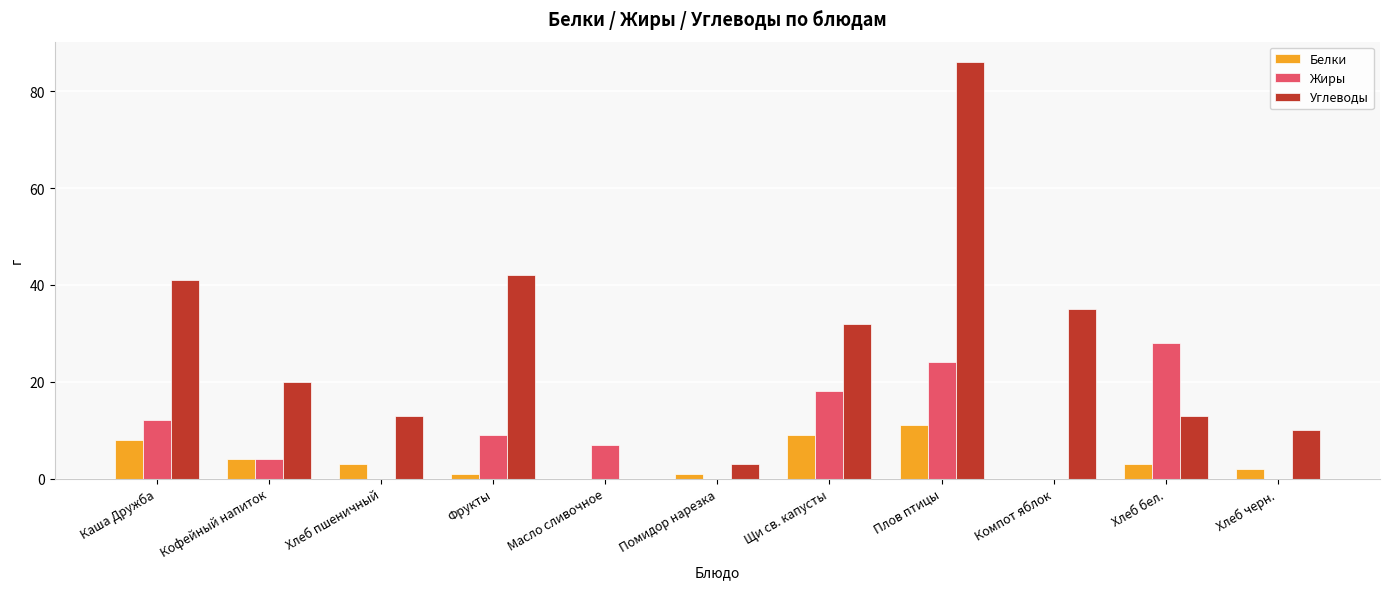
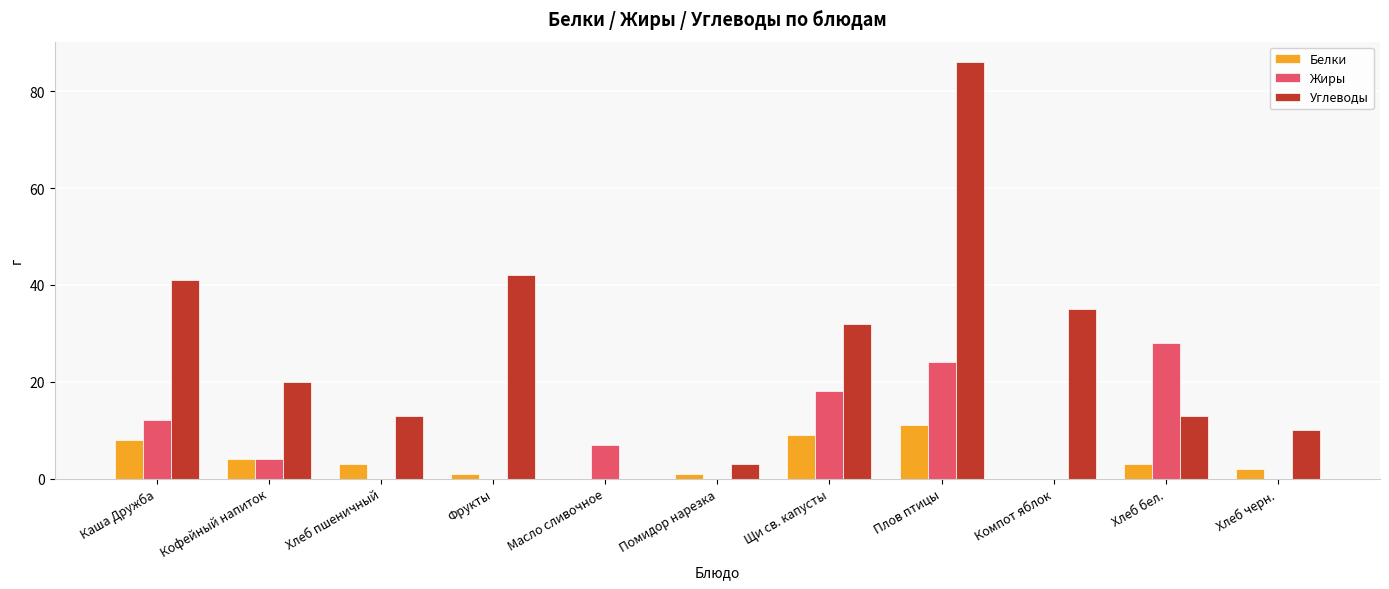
  {
    "Белки": {
      "Каша Дружба": 8,
      "Кофейный напиток": 4,
      "Хлеб пшеничный": 3,
      "Фрукты": 1,
      "Масло сливочное": 0,
      "Помидор нарезка": 1,
      "Щи св. капусты": 9,
      "Плов птицы": 11,
      "Компот яблок": 0,
      "Хлеб бел.": 3,
      "Хлеб черн.": 2
    },
    "Жиры": {
      "Каша Дружба": 12,
      "Кофейный напиток": 4,
      "Хлеб пшеничный": 0,
-     "Фрукты": 9,
+     "Фрукты": 0,
      "Масло сливочное": 7,
      "Помидор нарезка": 0,
      "Щи св. капусты": 18,
      "Плов птицы": 24,
      "Компот яблок": 0,
      "Хлеб бел.": 28,
      "Хлеб черн.": 0
    },
    "Углеводы": {
      "Каша Дружба": 41,
      "Кофейный напиток": 20,
      "Хлеб пшеничный": 13,
      "Фрукты": 42,
      "Масло сливочное": 0,
      "Помидор нарезка": 3,
      "Щи св. капусты": 32,
      "Плов птицы": 86,
      "Компот яблок": 35,
      "Хлеб бел.": 13,
      "Хлеб черн.": 10
    }
  }
